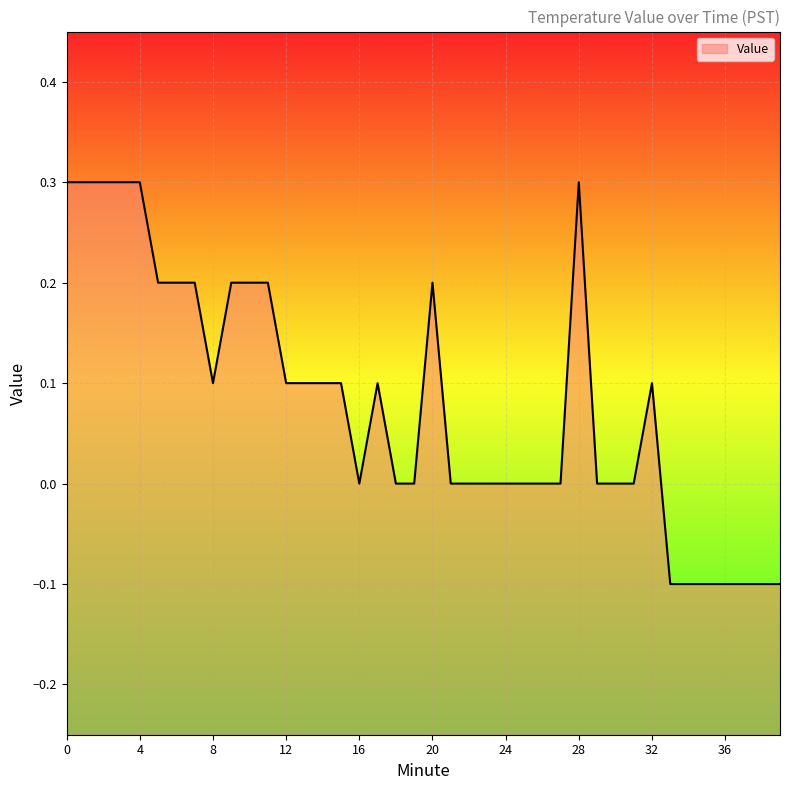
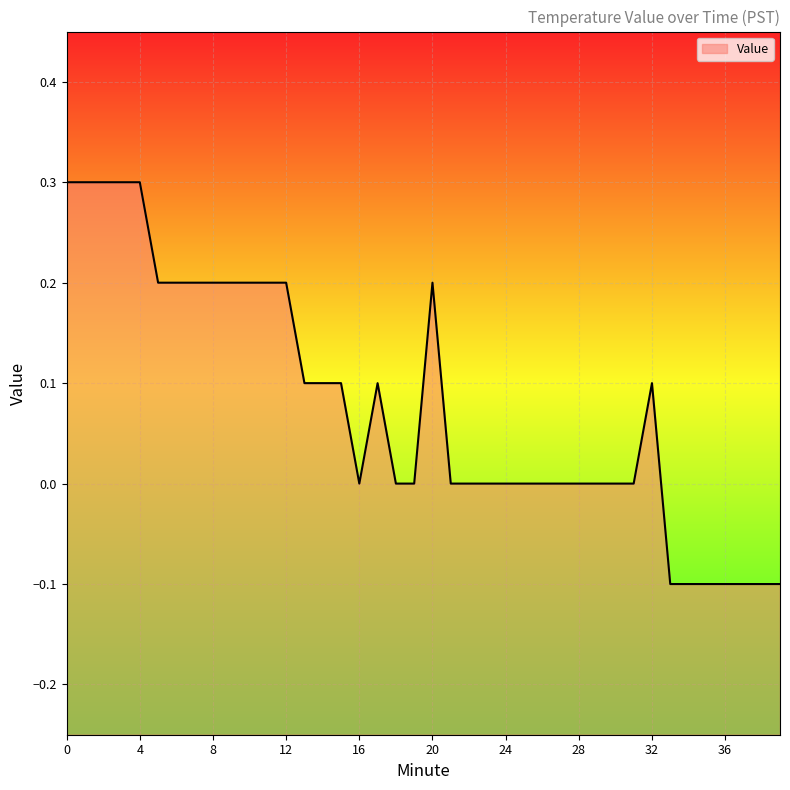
  {
    "0": 0.3,
    "4": 0.3,
-   "8": 0.1,
-   "12": 0.1,
+   "8": 0.2,
+   "12": 0.2,
    "16": 0.0,
    "20": 0.2,
    "24": 0.0,
-   "28": 0.3,
+   "28": 0.0,
    "32": 0.1,
    "36": -0.1
  }
